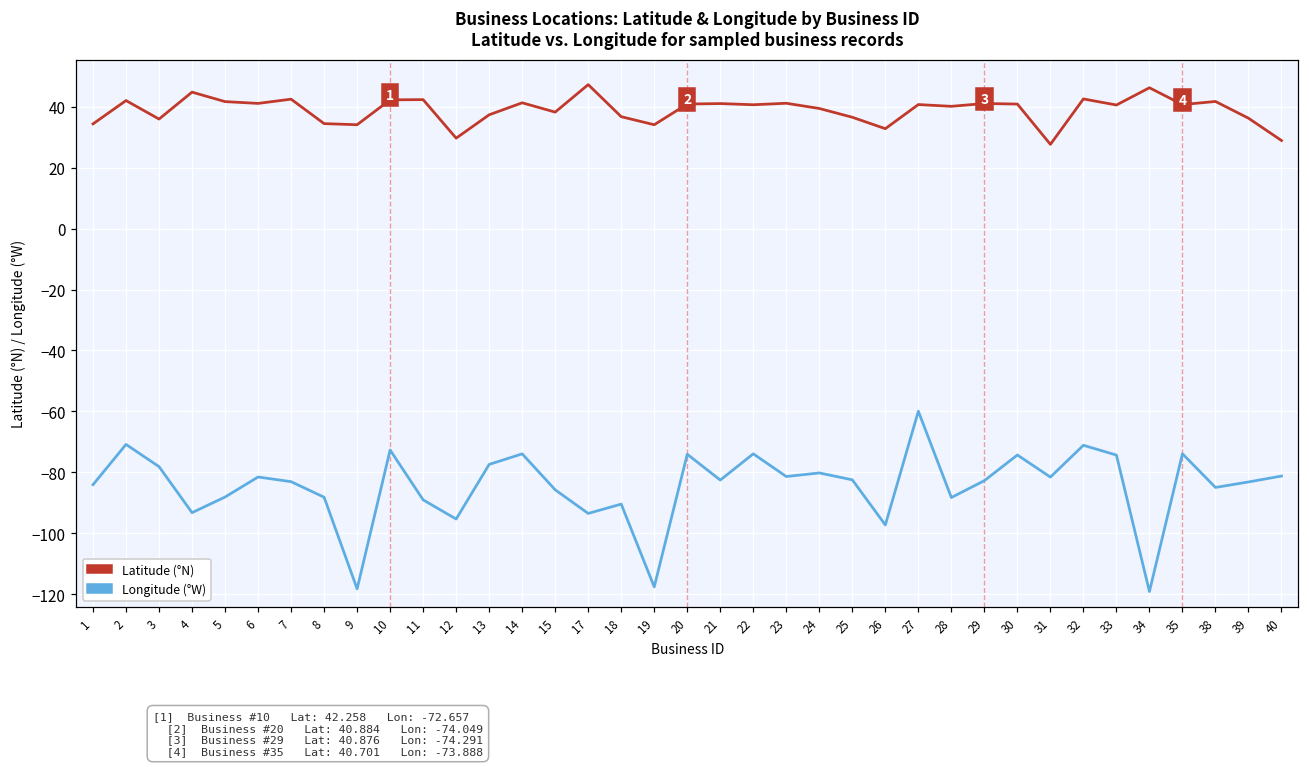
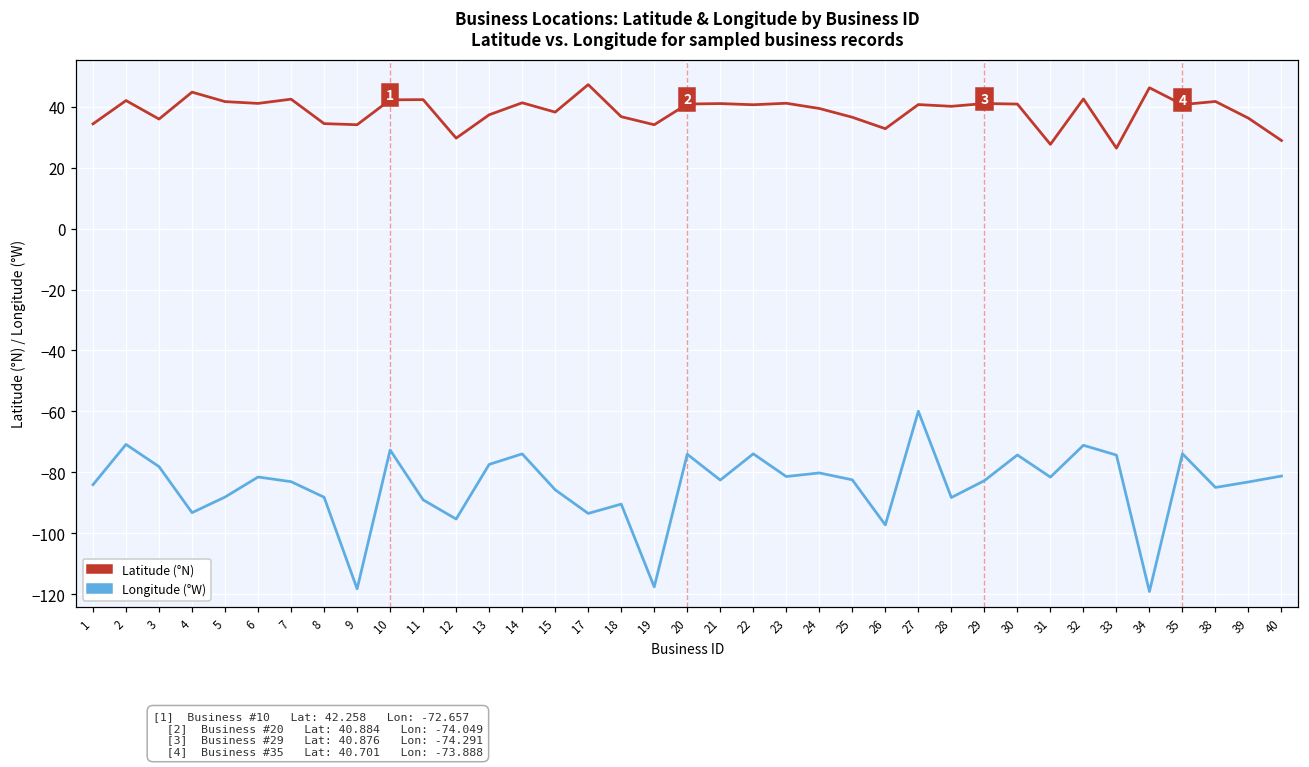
  {
    "Latitude (°N)": {
      "1": 34,
      "2": 42,
      "3": 36,
      "4": 45,
      "5": 42,
      "6": 41,
      "7": 42,
      "8": 34,
      "9": 34,
      "11": 42,
      "12": 30,
      "13": 37,
      "14": 41,
      "15": 38,
      "17": 47,
      "18": 37,
      "19": 34,
      "21": 41,
      "22": 41,
      "23": 41,
      "24": 39,
      "25": 37,
      "26": 33,
      "27": 41,
      "28": 40,
      "30": 41,
      "31": 28,
      "32": 43,
-     "33": 41,
+     "33": 26,
      "34": 46,
      "38": 42,
      "39": 36,
      "40": 29
    },
    "Longitude (°W)": {
      "1": -84,
      "2": -71,
      "3": -78,
      "4": -93,
      "5": -88,
      "6": -82,
      "7": -83,
      "8": -88,
      "9": -118,
      "10": -73,
      "11": -89,
      "12": -95,
      "13": -77,
      "14": -74,
      "15": -86,
      "17": -93,
      "18": -90,
      "19": -118,
      "20": -74,
      "21": -83,
      "22": -74,
      "23": -81,
      "24": -80,
      "25": -82,
      "26": -97,
      "27": -60,
      "28": -88,
      "29": -83,
      "30": -74,
      "31": -82,
      "32": -71,
      "33": -74,
      "34": -119,
      "35": -74,
      "38": -85,
      "39": -83,
      "40": -81
    }
  }
